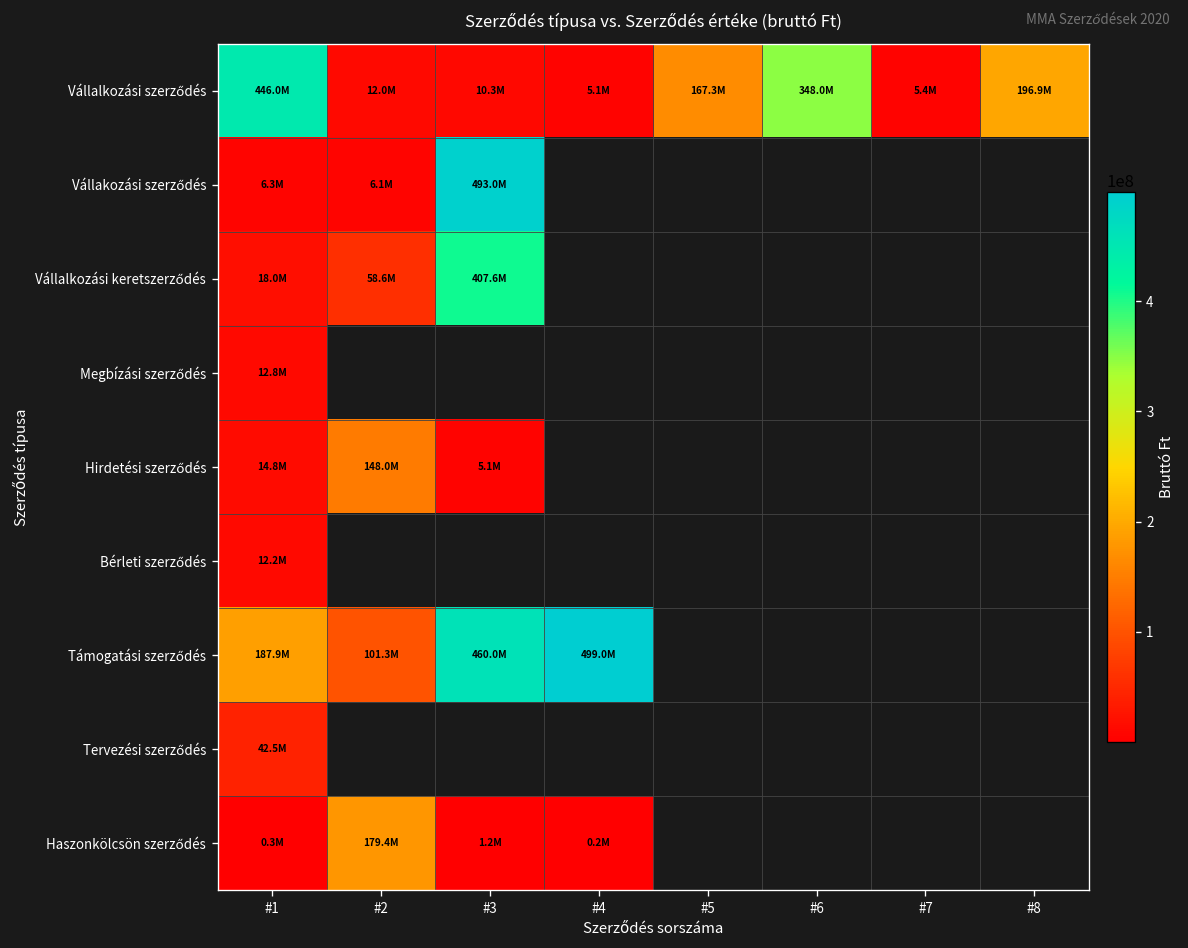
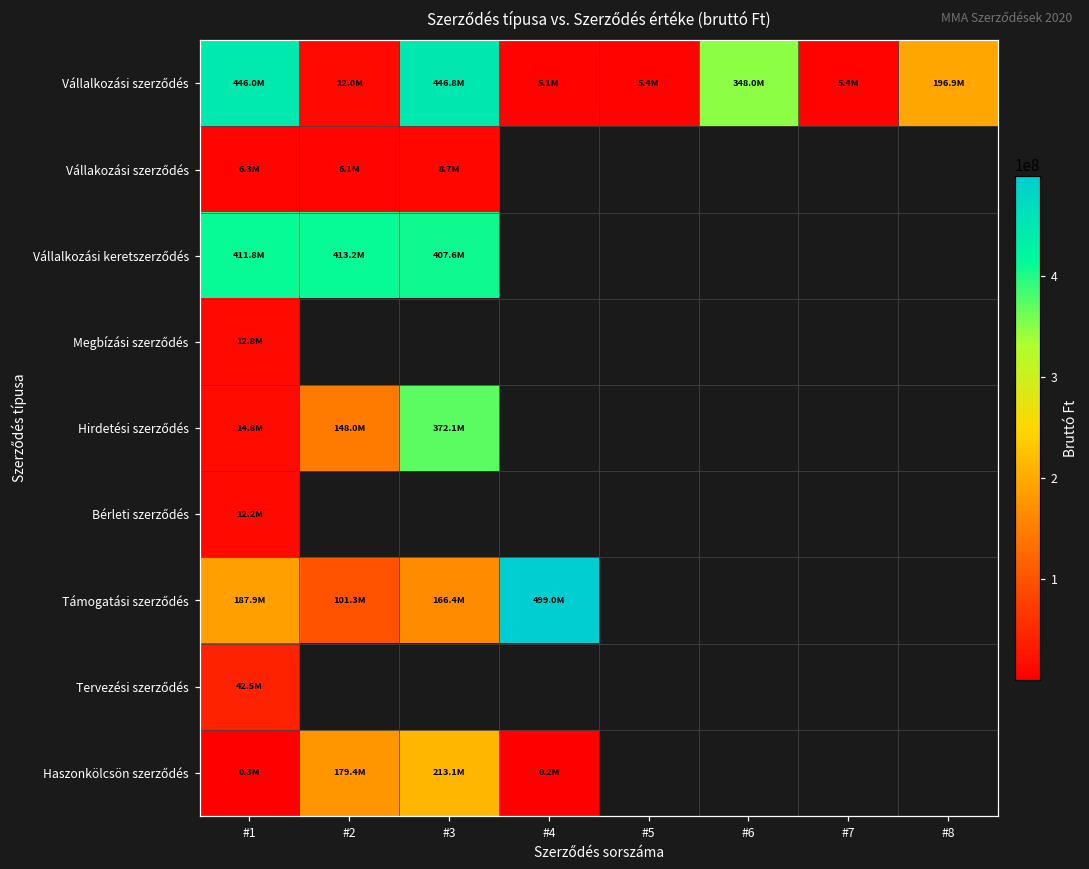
  {
    "Vállalkozási szerződés": {
      "#1": "446.0M",
      "#2": "12.0M",
-     "#3": "10.3M",
+     "#3": "446.8M",
      "#4": "5.1M",
-     "#5": "167.3M",
+     "#5": "5.4M",
      "#6": "348.0M",
      "#7": "5.4M",
      "#8": "196.9M"
    },
    "Vállakozási szerződés": {
      "#1": "6.3M",
      "#2": "6.1M",
-     "#3": "493.0M"
+     "#3": "8.7M"
    },
    "Vállalkozási keretszerződés": {
-     "#1": "18.0M",
-     "#2": "58.6M",
+     "#1": "411.8M",
+     "#2": "413.2M",
      "#3": "407.6M"
    },
    "Megbízási szerződés": {
      "#1": "12.8M"
    },
    "Hirdetési szerződés": {
      "#1": "14.8M",
      "#2": "148.0M",
-     "#3": "5.1M"
+     "#3": "372.1M"
    },
    "Bérleti szerződés": {
      "#1": "12.2M"
    },
    "Támogatási szerződés": {
      "#1": "187.9M",
      "#2": "101.3M",
-     "#3": "460.0M",
+     "#3": "166.4M",
      "#4": "499.0M"
    },
    "Tervezési szerződés": {
      "#1": "42.5M"
    },
    "Haszonkölcsön szerződés": {
      "#1": "0.3M",
      "#2": "179.4M",
-     "#3": "1.2M",
+     "#3": "213.1M",
      "#4": "0.2M"
    }
  }
